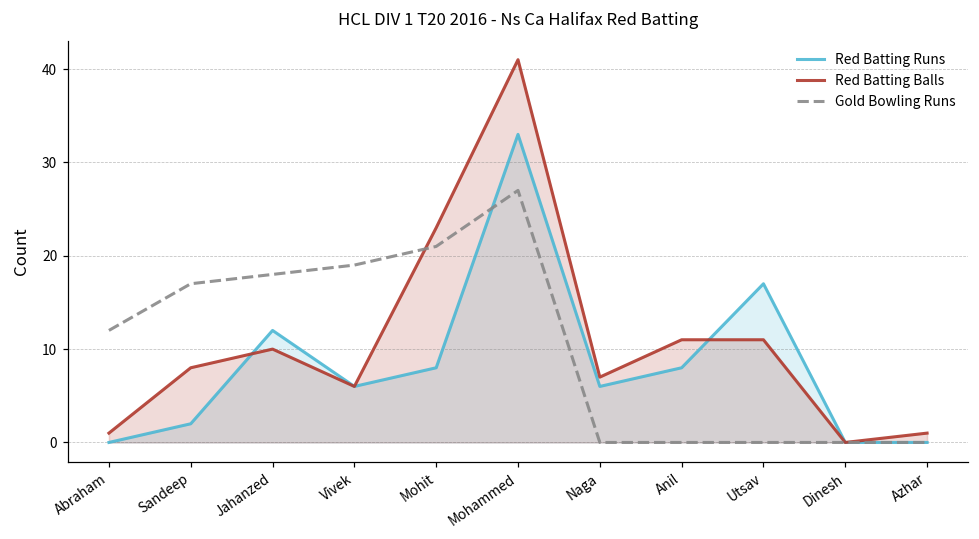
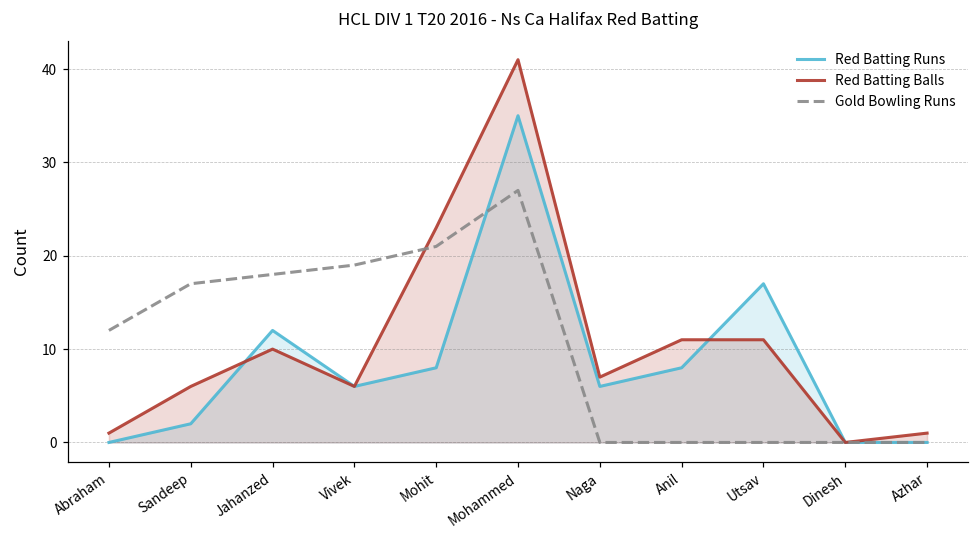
  {
    "Red Batting Runs": {
      "Abraham": 0,
      "Sandeep": 2,
      "Jahanzed": 12,
      "Mohit": 8,
-     "Mohammed": 33,
+     "Mohammed": 35,
      "Naga": 6,
      "Anil": 8,
      "Utsav": 17
    },
    "Red Batting Balls": {
      "Abraham": 1,
-     "Sandeep": 8,
+     "Sandeep": 6,
      "Jahanzed": 10,
      "Mohit": 23,
      "Mohammed": 41,
      "Naga": 7,
      "Anil": 11,
      "Utsav": 11,
      "Azhar": 1
    },
    "Gold Bowling Runs": {
      "Abraham": 12,
      "Sandeep": 17,
      "Jahanzed": 18,
      "Vivek": 19,
      "Mohit": 21,
      "Mohammed": 27,
      "Naga": 0,
      "Anil": 0,
      "Utsav": 0
    }
  }
